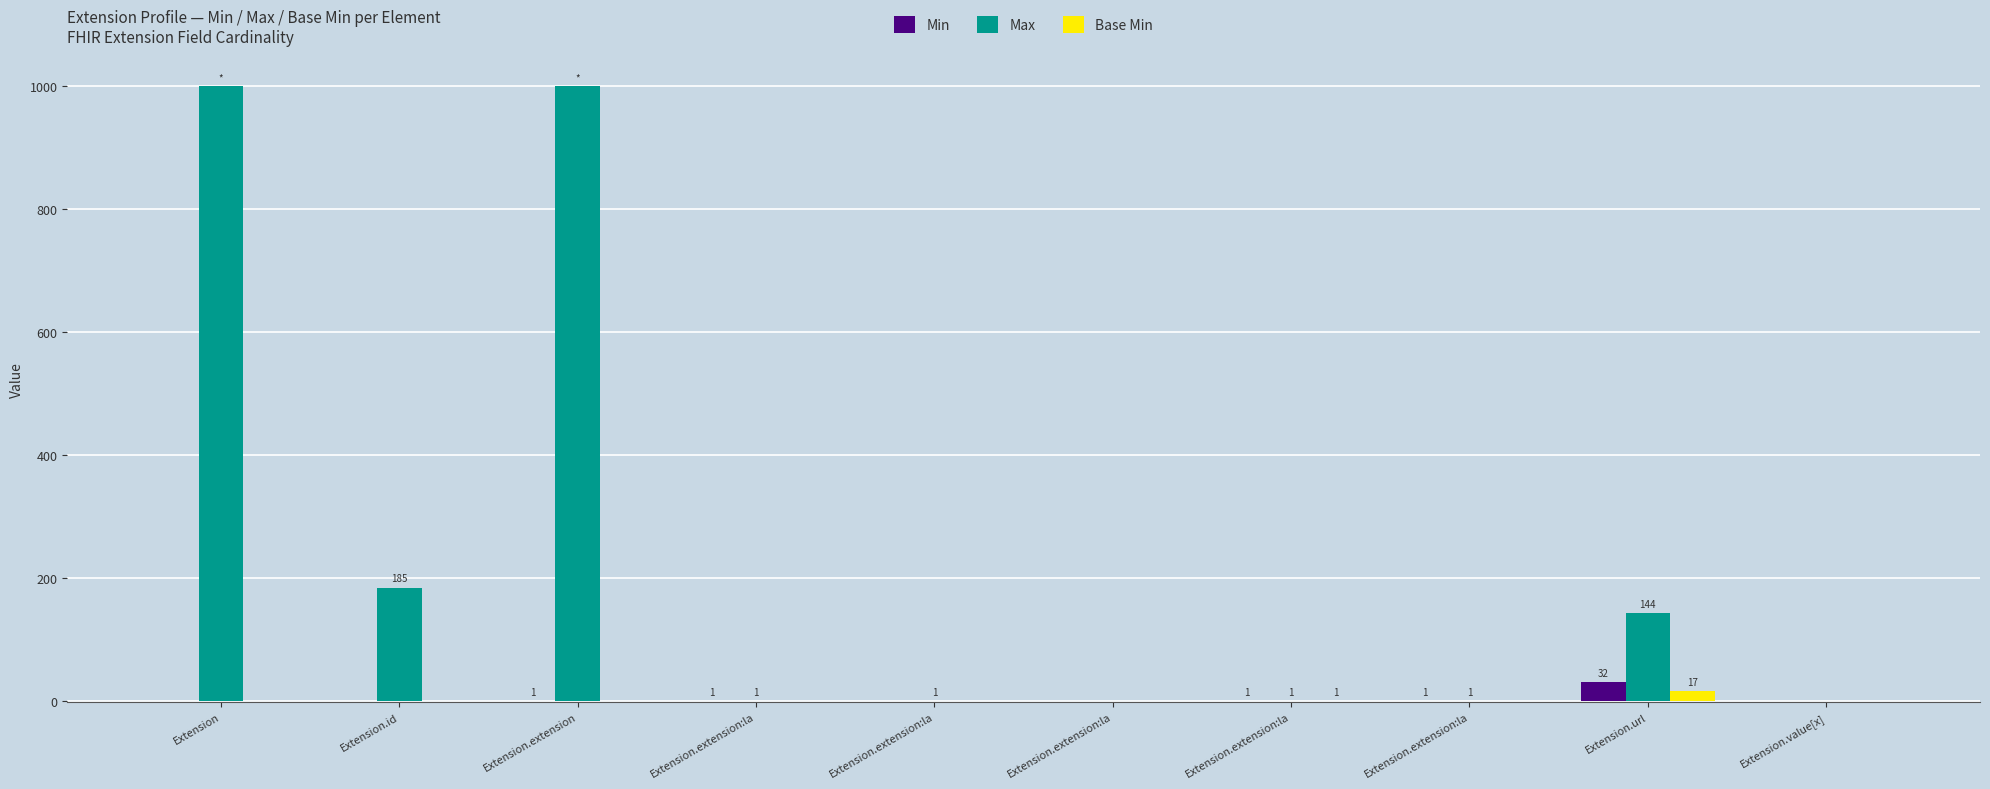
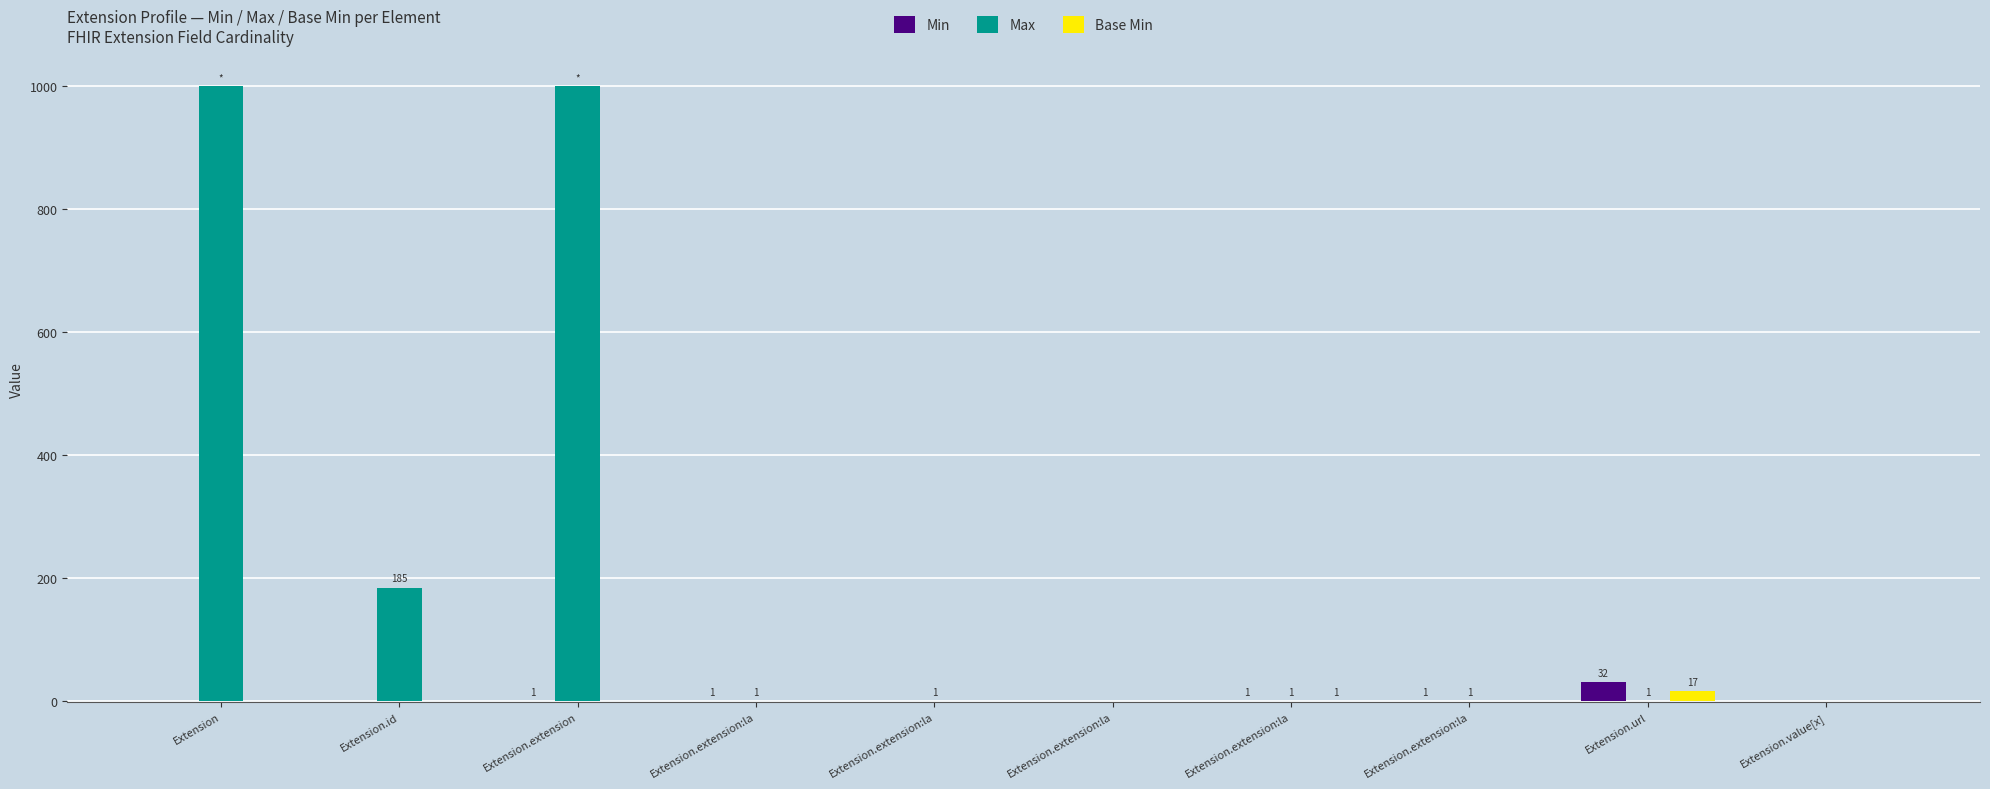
  {
    "Min": {
      "Extension.extension": 1,
      "Extension.url": 32
    },
    "Max": {
      "Extension.id": 185,
-     "Extension.url": 144
+     "Extension.url": 1
    },
    "Base Min": {
      "Extension.url": 17
    }
  }
